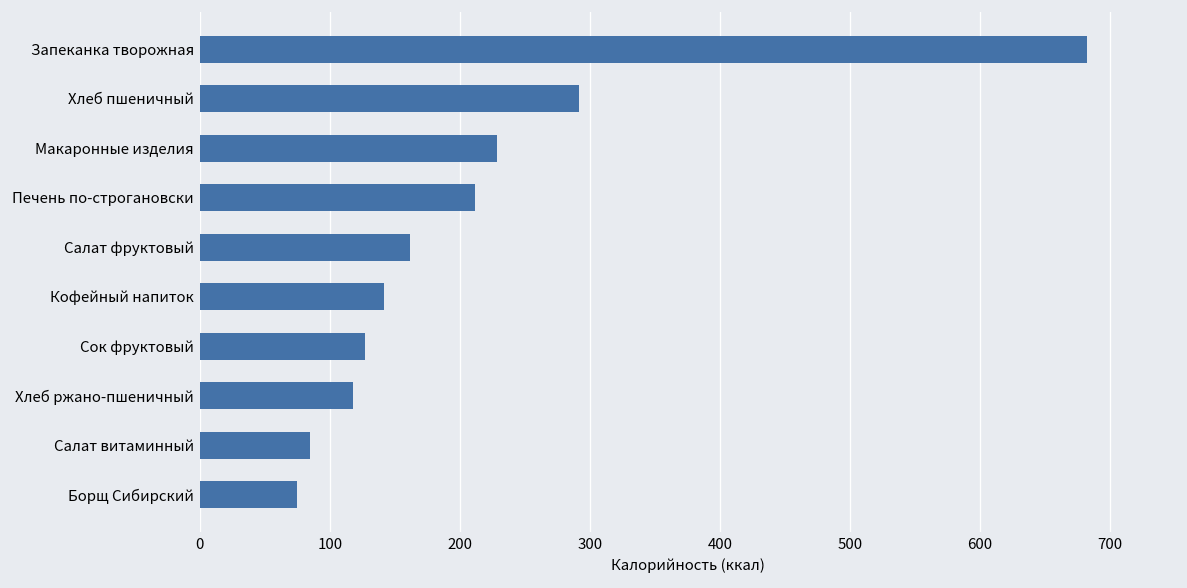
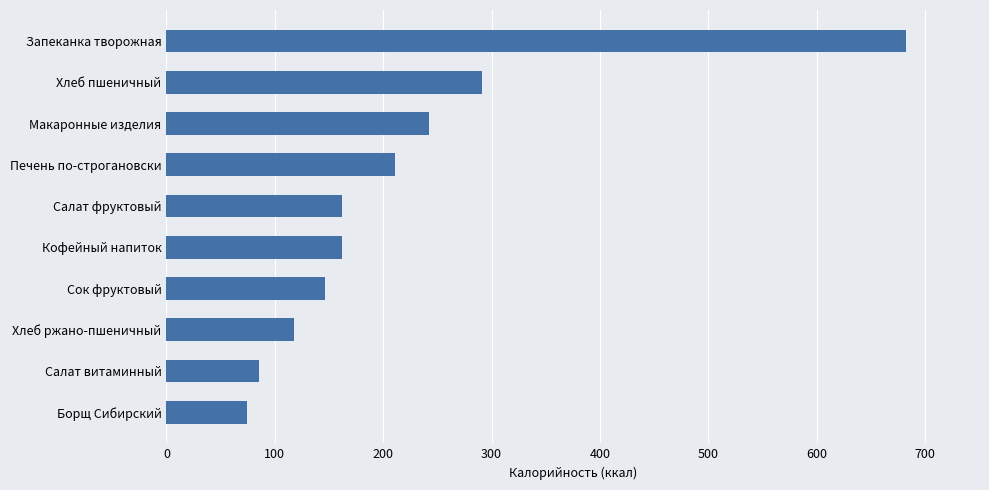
  {
    "Запеканка творожная": 682,
    "Хлеб пшеничный": 291,
-   "Макаронные изделия": 228,
+   "Макаронные изделия": 242,
    "Печень по-строгановски": 211,
    "Салат фруктовый": 162,
-   "Кофейный напиток": 141,
-   "Сок фруктовый": 127,
+   "Кофейный напиток": 162,
+   "Сок фруктовый": 146,
    "Хлеб ржано-пшеничный": 118,
    "Салат витаминный": 85,
    "Борщ Сибирский": 75
  }
